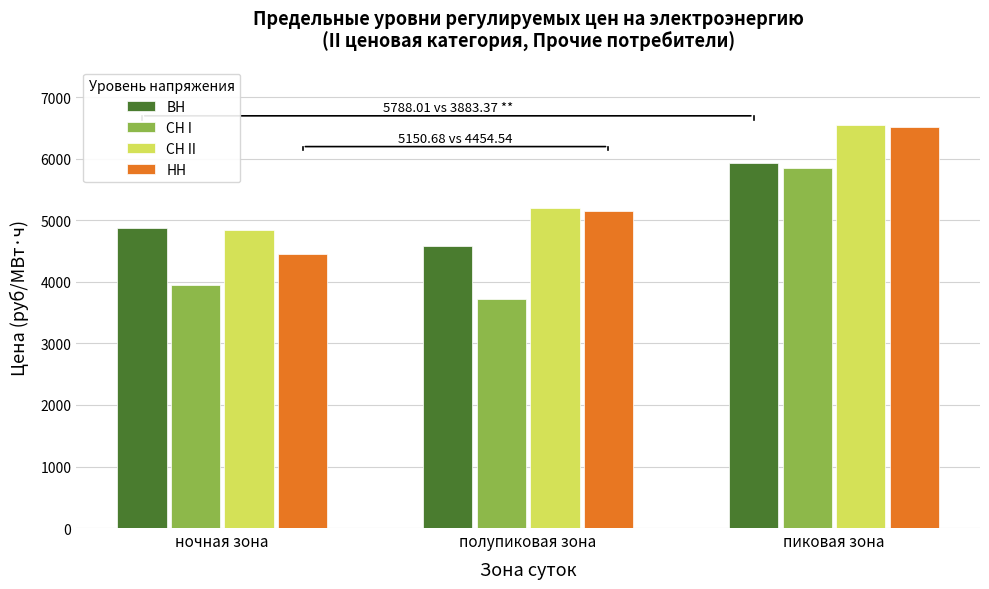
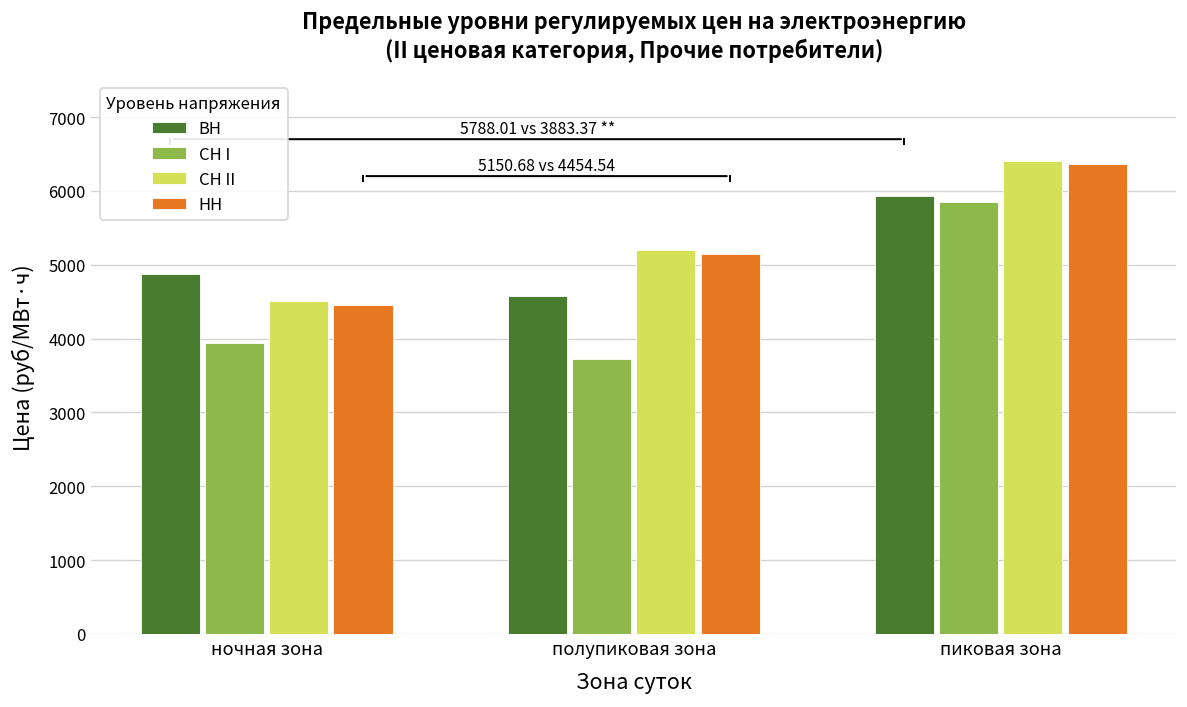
  {
    "ВН": {
      "ночная зона": 4900,
      "полупиковая зона": 4600,
      "пиковая зона": 5900
    },
    "СН I": {
      "ночная зона": 3900,
      "полупиковая зона": 3700,
      "пиковая зона": 5800
    },
    "СН II": {
-     "ночная зона": 4800,
+     "ночная зона": 4500,
      "полупиковая зона": 5200,
-     "пиковая зона": 6500
+     "пиковая зона": 6400
    },
    "НН": {
      "ночная зона": 4500,
      "полупиковая зона": 5200,
-     "пиковая зона": 6500
+     "пиковая зона": 6400
    }
  }
